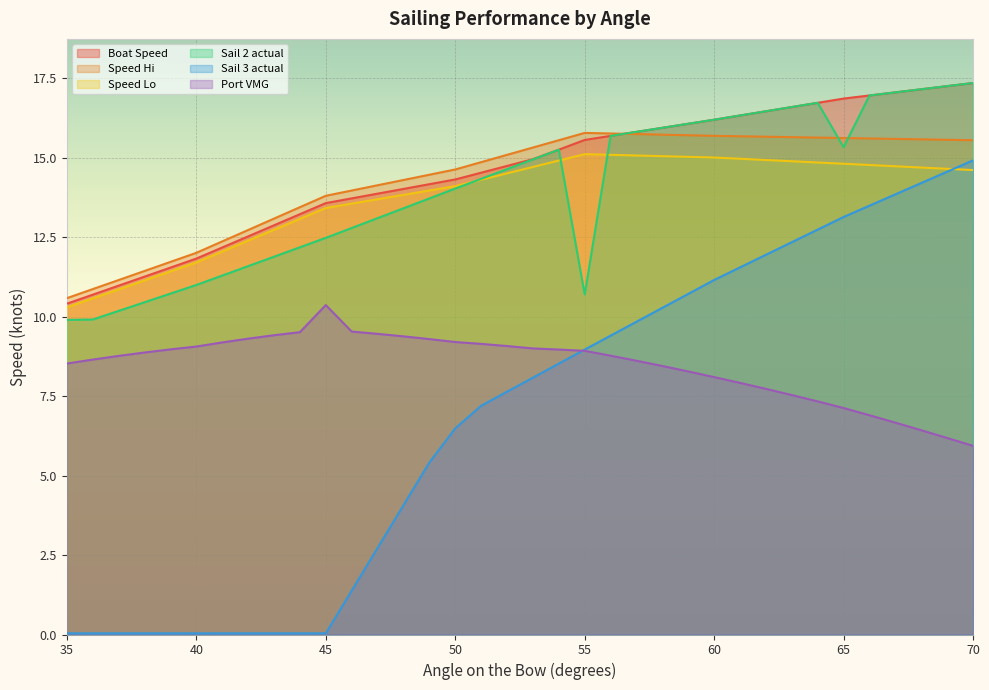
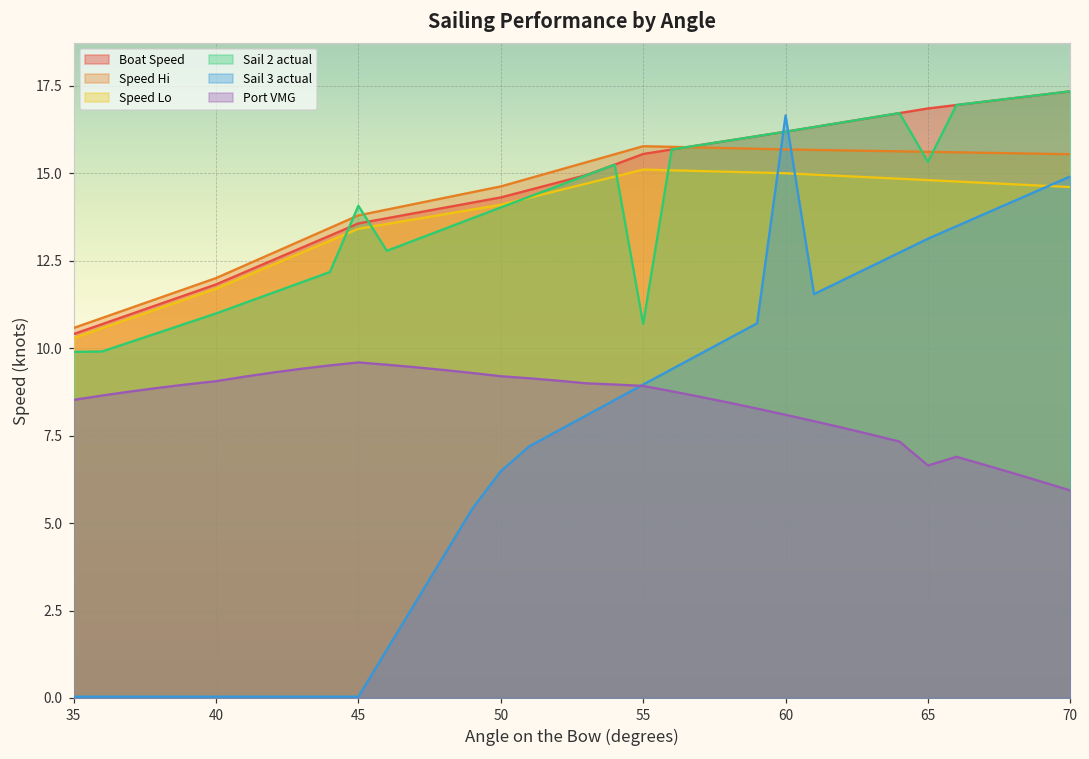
  {
    "Sail 2 actual": {
      "35": 9.9,
      "40": 11.0,
-     "45": 12.5,
+     "45": 14.1,
      "55": 10.7,
      "65": 15.3
    },
    "Sail 3 actual": {
      "35": 0.0,
      "40": 0.0,
      "45": 0.0,
      "50": 6.5,
-     "60": 11.2,
+     "60": 16.7,
      "65": 13.1,
      "70": 14.9
    },
    "Port VMG": {
      "35": 8.5,
      "40": 9.1,
-     "45": 10.4,
+     "45": 9.6,
      "50": 9.2,
      "60": 8.1,
-     "65": 7.1,
+     "65": 6.6,
      "70": 5.9
    }
  }
